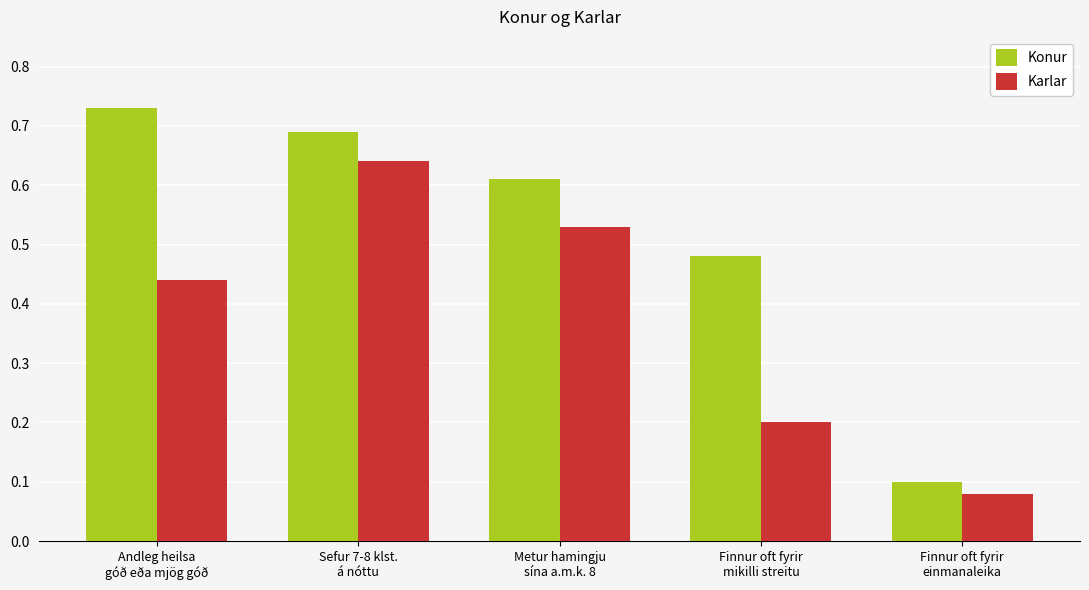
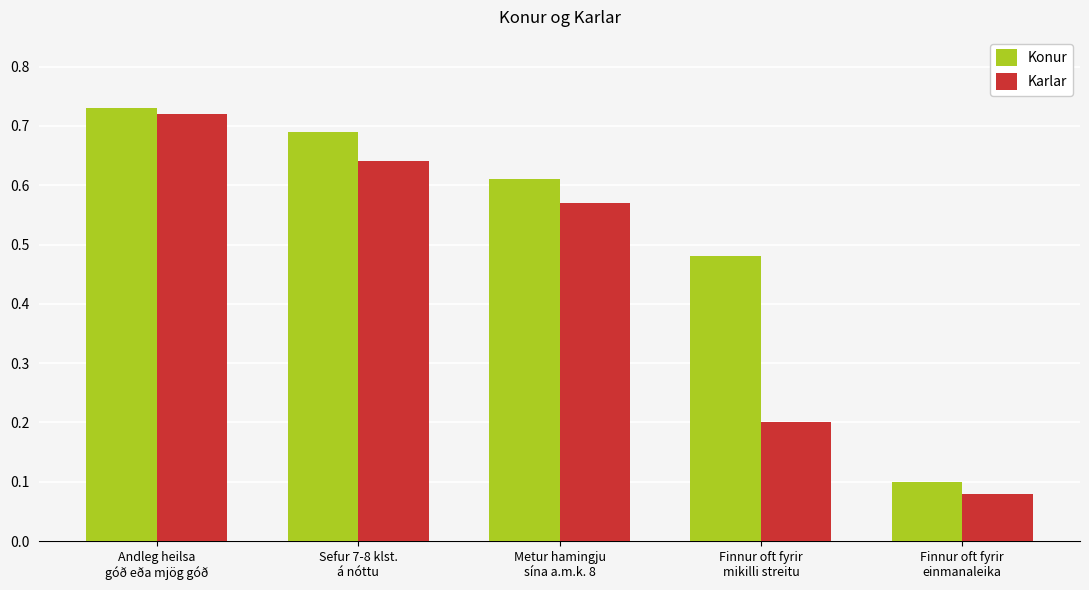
  {
    "Konur": {
      "Andleg heilsa góð eða mjög góð": 0.73,
      "Sefur 7-8 klst. á nóttu": 0.69,
      "Metur hamingju sína a.m.k. 8": 0.61,
      "Finnur oft fyrir mikilli streitu": 0.48,
      "Finnur oft fyrir einmanaleika": 0.10
    },
    "Karlar": {
-     "Andleg heilsa góð eða mjög góð": 0.44,
+     "Andleg heilsa góð eða mjög góð": 0.72,
      "Sefur 7-8 klst. á nóttu": 0.64,
-     "Metur hamingju sína a.m.k. 8": 0.53,
+     "Metur hamingju sína a.m.k. 8": 0.57,
      "Finnur oft fyrir mikilli streitu": 0.20,
      "Finnur oft fyrir einmanaleika": 0.08
    }
  }
